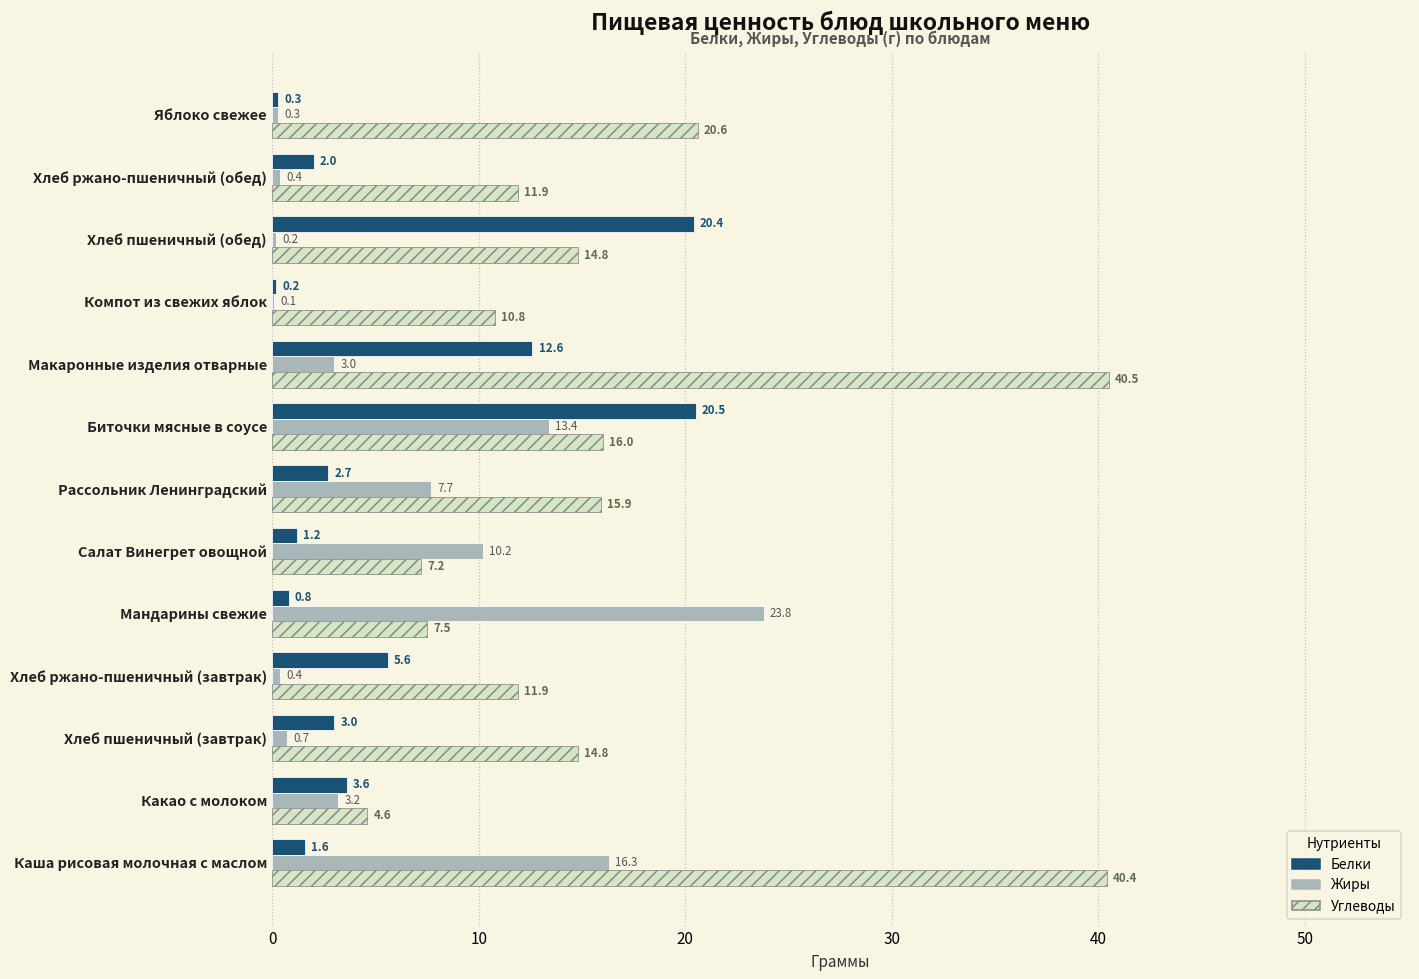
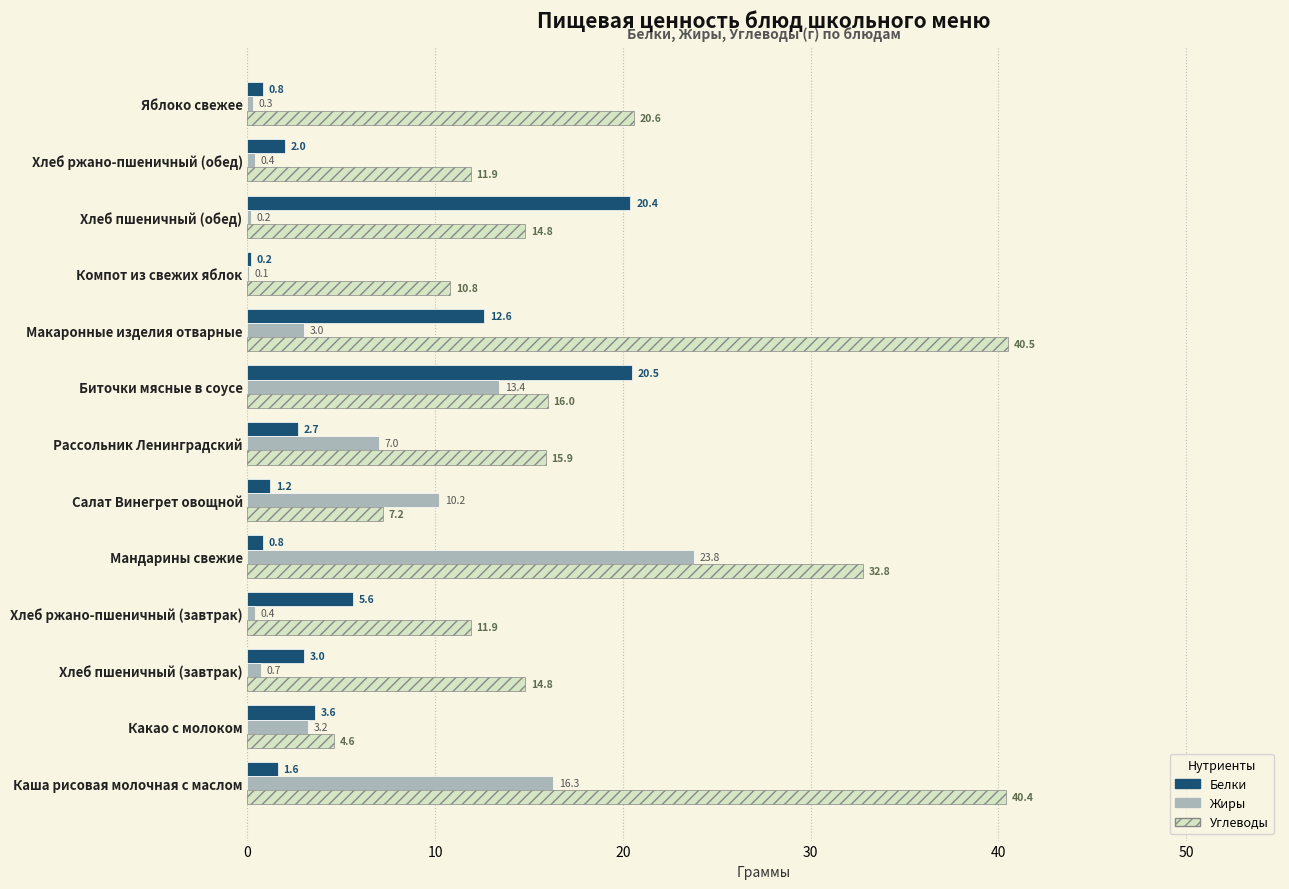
  {
    "Белки": {
-     "Яблоко свежее": 0.3,
+     "Яблоко свежее": 0.8,
      "Хлеб ржано-пшеничный (обед)": 2.0,
      "Хлеб пшеничный (обед)": 20.4,
      "Компот из свежих яблок": 0.2,
      "Макаронные изделия отварные": 12.6,
      "Биточки мясные в соусе": 20.5,
      "Рассольник Ленинградский": 2.7,
      "Салат Винегрет овощной": 1.2,
      "Мандарины свежие": 0.8,
      "Хлеб ржано-пшеничный (завтрак)": 5.6,
      "Хлеб пшеничный (завтрак)": 3.0,
      "Какао с молоком": 3.6,
      "Каша рисовая молочная с маслом": 1.6
    },
    "Жиры": {
      "Яблоко свежее": 0.3,
      "Хлеб ржано-пшеничный (обед)": 0.4,
      "Хлеб пшеничный (обед)": 0.2,
      "Компот из свежих яблок": 0.1,
      "Макаронные изделия отварные": 3.0,
      "Биточки мясные в соусе": 13.4,
-     "Рассольник Ленинградский": 7.7,
+     "Рассольник Ленинградский": 7.0,
      "Салат Винегрет овощной": 10.2,
      "Мандарины свежие": 23.8,
      "Хлеб ржано-пшеничный (завтрак)": 0.4,
      "Хлеб пшеничный (завтрак)": 0.7,
      "Какао с молоком": 3.2,
      "Каша рисовая молочная с маслом": 16.3
    },
    "Углеводы": {
      "Яблоко свежее": 20.6,
      "Хлеб ржано-пшеничный (обед)": 11.9,
      "Хлеб пшеничный (обед)": 14.8,
      "Компот из свежих яблок": 10.8,
      "Макаронные изделия отварные": 40.5,
      "Биточки мясные в соусе": 16.0,
      "Рассольник Ленинградский": 15.9,
      "Салат Винегрет овощной": 7.2,
-     "Мандарины свежие": 7.5,
+     "Мандарины свежие": 32.8,
      "Хлеб ржано-пшеничный (завтрак)": 11.9,
      "Хлеб пшеничный (завтрак)": 14.8,
      "Какао с молоком": 4.6,
      "Каша рисовая молочная с маслом": 40.4
    }
  }
